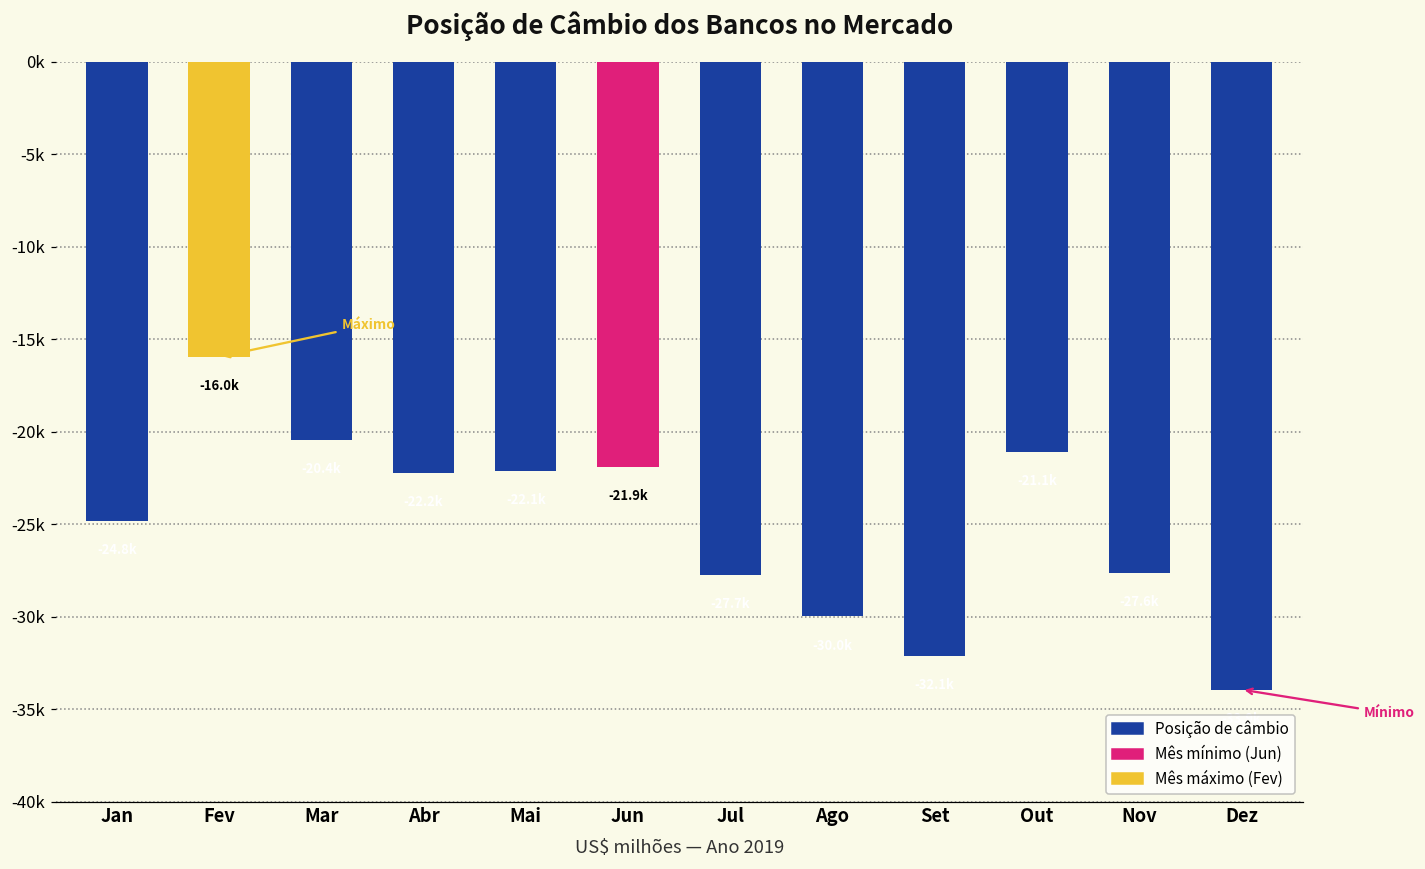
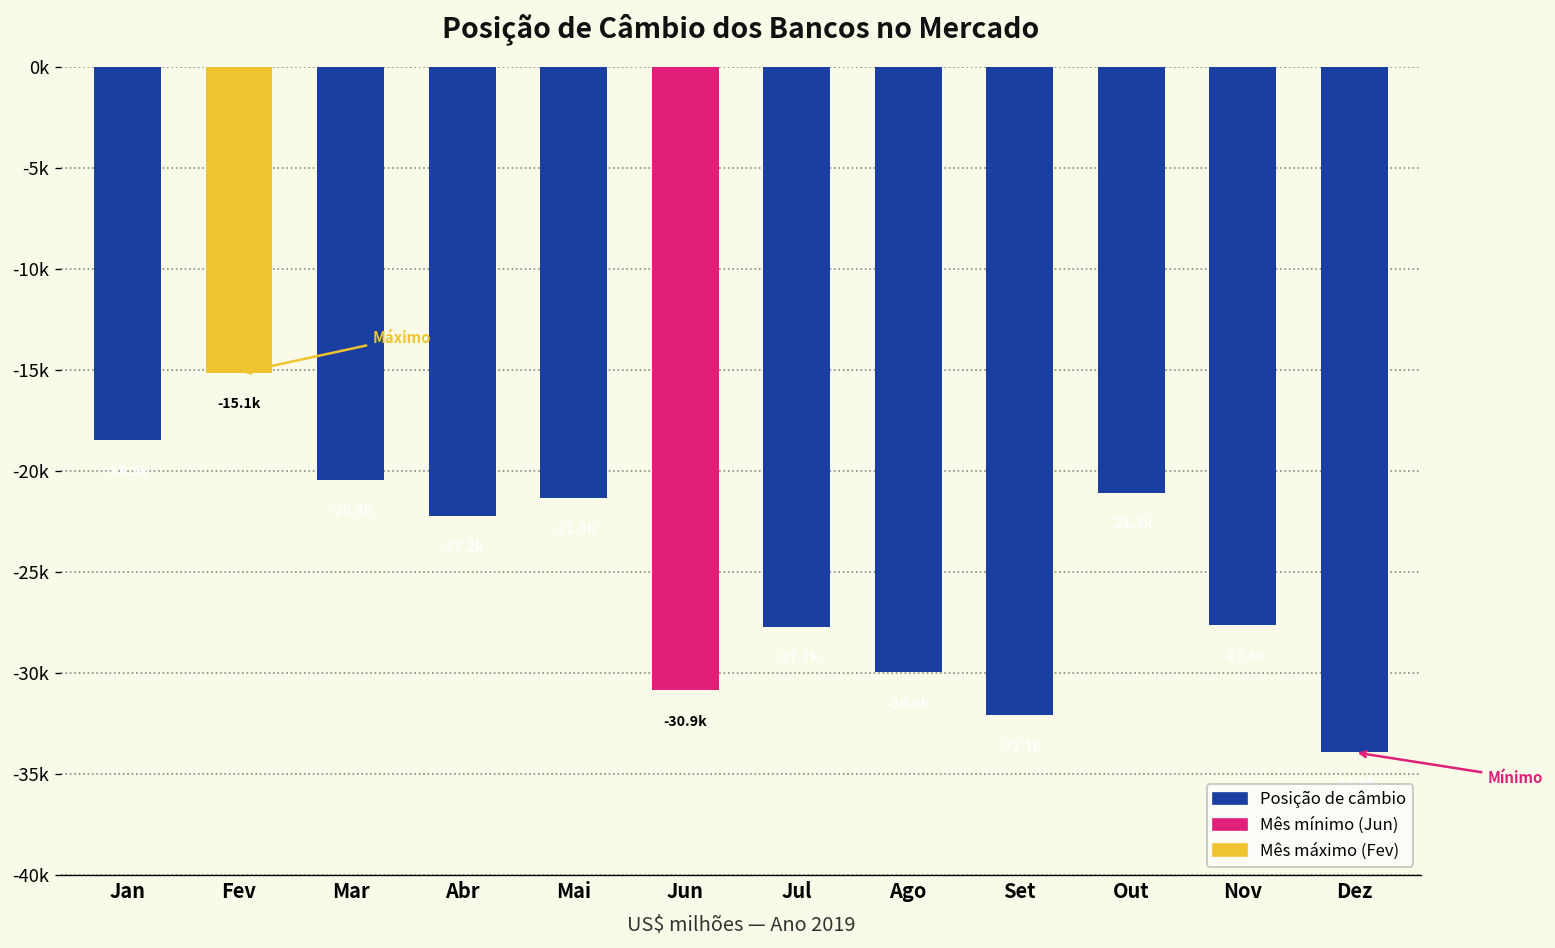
  {
-   "Jan": "-24800",
-   "Fev": "-16.0k",
-   "Mai": "-22100",
-   "Jun": "-21.9k"
+   "Jan": "-18500",
+   "Fev": "-15.1k",
+   "Mai": "-21300",
+   "Jun": "-30.9k"
  }
